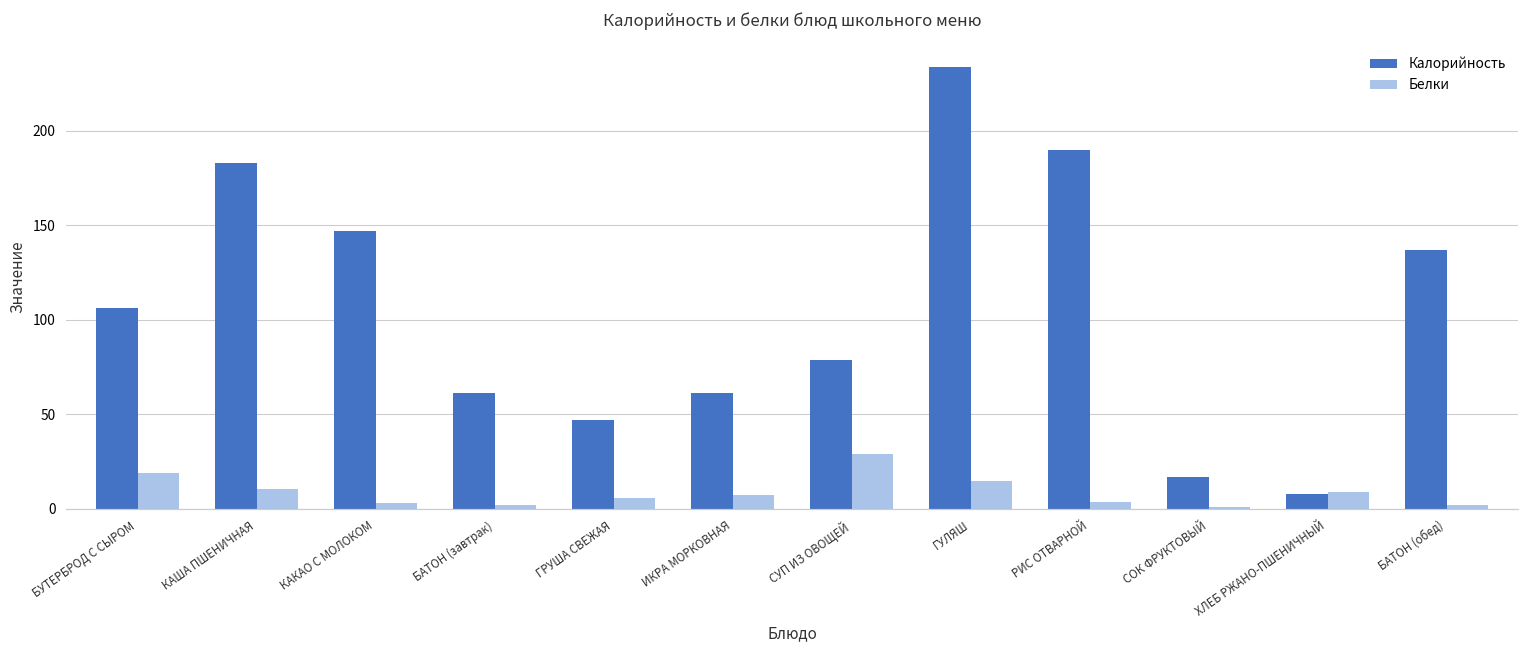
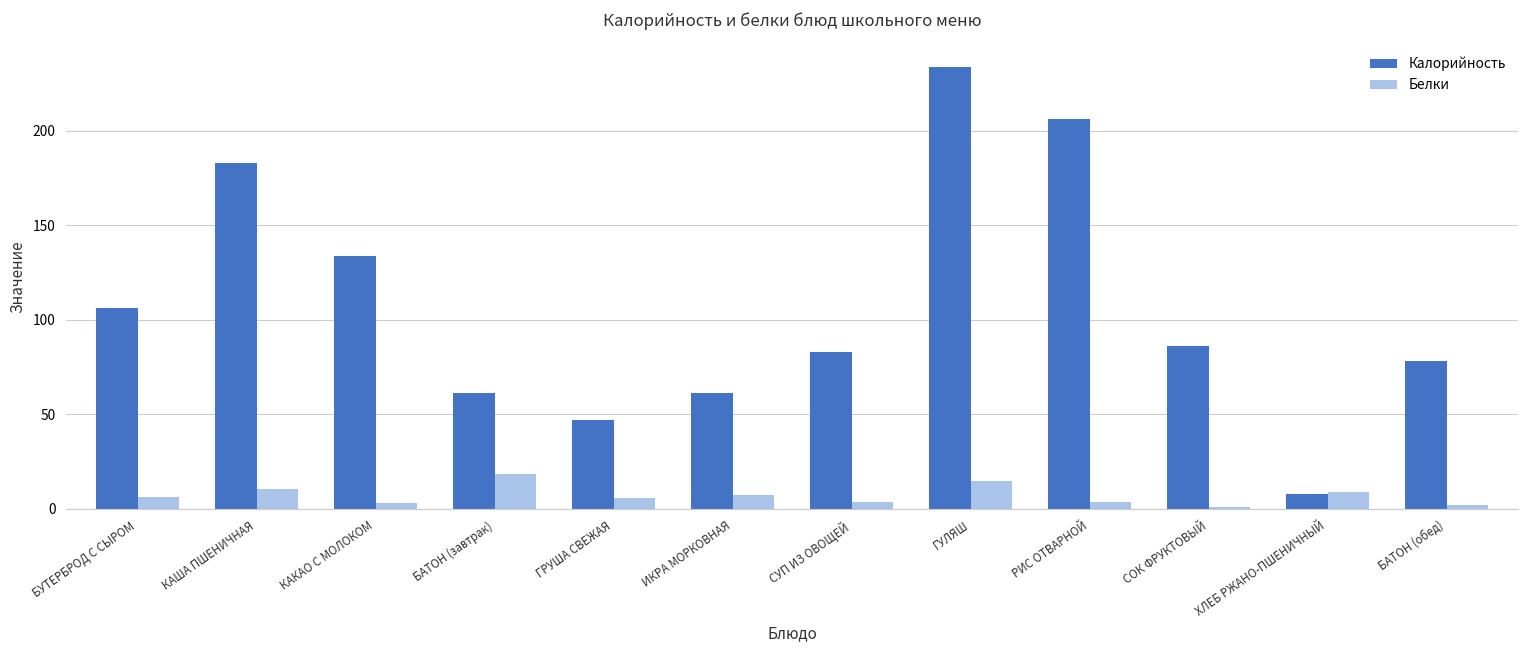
  {
    "Калорийность": {
      "БУТЕРБРОД С СЫРОМ": 106,
      "КАША ПШЕНИЧНАЯ": 183,
-     "КАКАО С МОЛОКОМ": 147,
+     "КАКАО С МОЛОКОМ": 134,
      "БАТОН (завтрак)": 61,
      "ГРУША СВЕЖАЯ": 47,
      "ИКРА МОРКОВНАЯ": 61,
-     "СУП ИЗ ОВОЩЕЙ": 79,
+     "СУП ИЗ ОВОЩЕЙ": 83,
      "ГУЛЯШ": 234,
-     "РИС ОТВАРНОЙ": 190,
-     "СОК ФРУКТОВЫЙ": 17,
+     "РИС ОТВАРНОЙ": 206,
+     "СОК ФРУКТОВЫЙ": 86,
      "ХЛЕБ РЖАНО-ПШЕНИЧНЫЙ": 8,
-     "БАТОН (обед)": 137
+     "БАТОН (обед)": 78
    },
    "Белки": {
-     "БУТЕРБРОД С СЫРОМ": 19,
+     "БУТЕРБРОД С СЫРОМ": 6,
      "КАША ПШЕНИЧНАЯ": 10,
      "КАКАО С МОЛОКОМ": 3,
-     "БАТОН (завтрак)": 2,
+     "БАТОН (завтрак)": 19,
      "ГРУША СВЕЖАЯ": 6,
      "ИКРА МОРКОВНАЯ": 8,
-     "СУП ИЗ ОВОЩЕЙ": 29,
+     "СУП ИЗ ОВОЩЕЙ": 4,
      "ГУЛЯШ": 15,
      "РИС ОТВАРНОЙ": 4,
      "ХЛЕБ РЖАНО-ПШЕНИЧНЫЙ": 9,
      "БАТОН (обед)": 2
    }
  }
